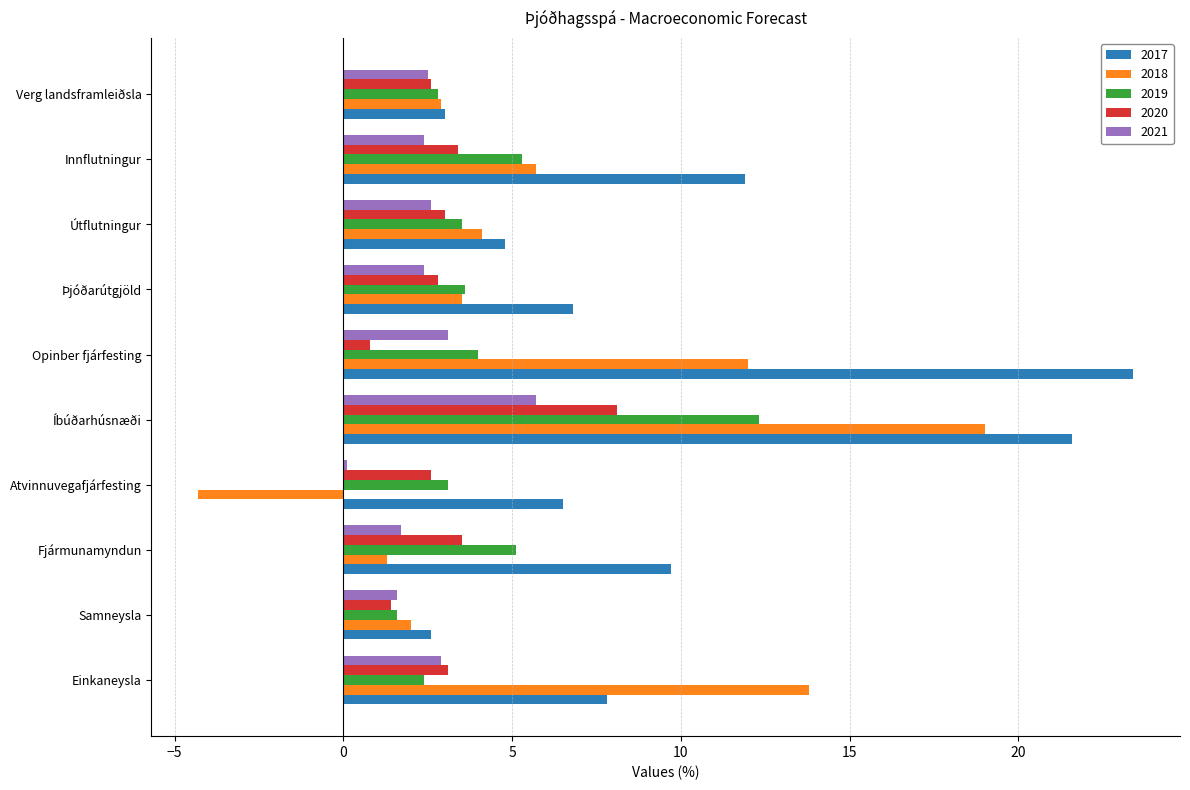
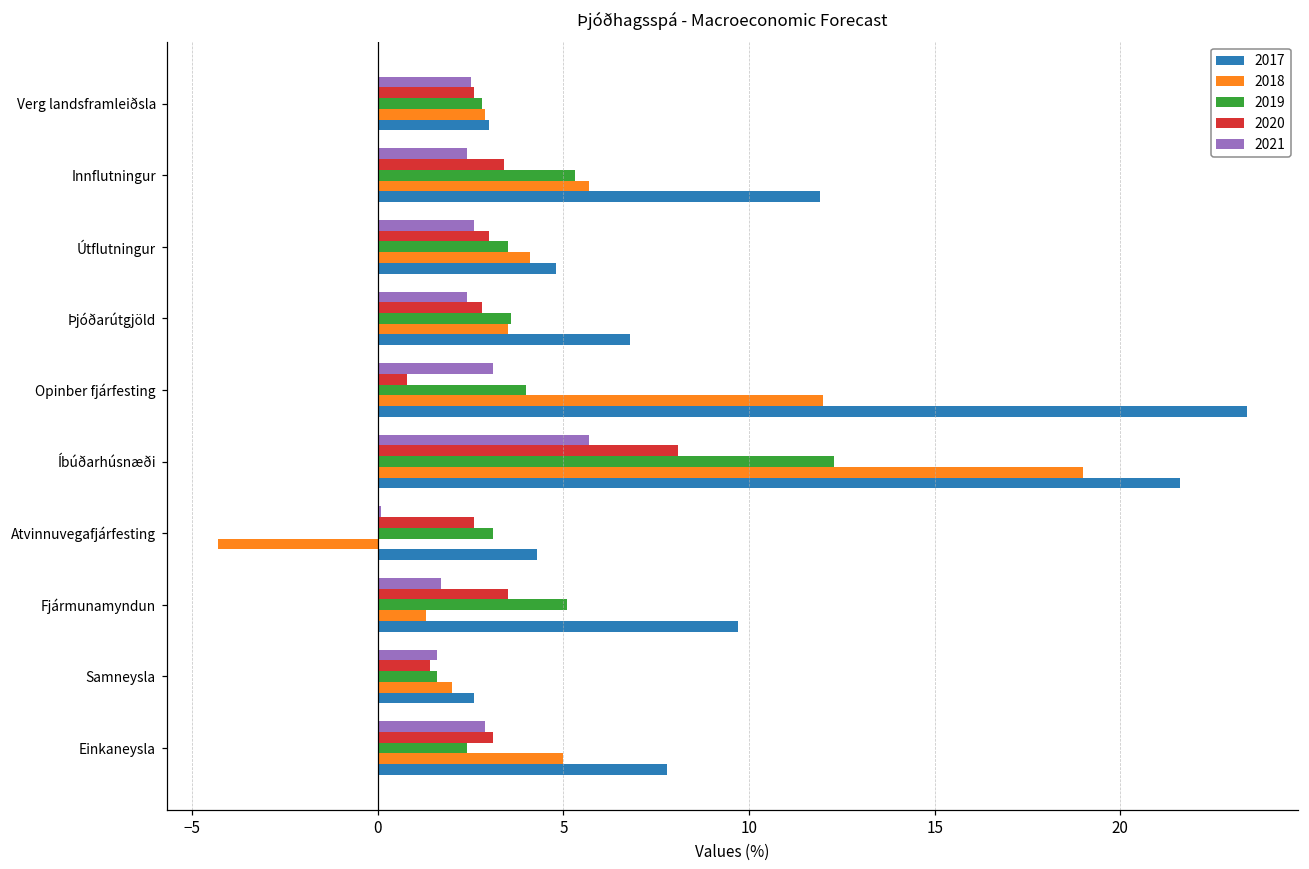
  {
    "2017": {
      "Verg landsframleiðsla": 3.0,
      "Innflutningur": 11.9,
      "Útflutningur": 4.8,
      "Þjóðarútgjöld": 6.8,
      "Opinber fjárfesting": 23.4,
      "Íbúðarhúsnæði": 21.6,
-     "Atvinnuvegafjárfesting": 6.5,
+     "Atvinnuvegafjárfesting": 4.3,
      "Fjármunamyndun": 9.7,
      "Samneysla": 2.6,
      "Einkaneysla": 7.8
    },
    "2018": {
      "Verg landsframleiðsla": 2.9,
      "Innflutningur": 5.7,
      "Útflutningur": 4.1,
      "Þjóðarútgjöld": 3.5,
      "Opinber fjárfesting": 12.0,
      "Íbúðarhúsnæði": 19.0,
      "Atvinnuvegafjárfesting": -4.3,
      "Fjármunamyndun": 1.3,
      "Samneysla": 2.0,
-     "Einkaneysla": 13.8
+     "Einkaneysla": 5.0
    },
    "2019": {
      "Verg landsframleiðsla": 2.8,
      "Innflutningur": 5.3,
      "Útflutningur": 3.5,
      "Þjóðarútgjöld": 3.6,
      "Opinber fjárfesting": 4.0,
      "Íbúðarhúsnæði": 12.3,
      "Atvinnuvegafjárfesting": 3.1,
      "Fjármunamyndun": 5.1,
      "Samneysla": 1.6,
      "Einkaneysla": 2.4
    },
    "2020": {
      "Verg landsframleiðsla": 2.6,
      "Innflutningur": 3.4,
      "Útflutningur": 3.0,
      "Þjóðarútgjöld": 2.8,
      "Opinber fjárfesting": 0.8,
      "Íbúðarhúsnæði": 8.1,
      "Atvinnuvegafjárfesting": 2.6,
      "Fjármunamyndun": 3.5,
      "Samneysla": 1.4,
      "Einkaneysla": 3.1
    },
    "2021": {
      "Verg landsframleiðsla": 2.5,
      "Innflutningur": 2.4,
      "Útflutningur": 2.6,
      "Þjóðarútgjöld": 2.4,
      "Opinber fjárfesting": 3.1,
      "Íbúðarhúsnæði": 5.7,
      "Atvinnuvegafjárfesting": 0.1,
      "Fjármunamyndun": 1.7,
      "Samneysla": 1.6,
      "Einkaneysla": 2.9
    }
  }
